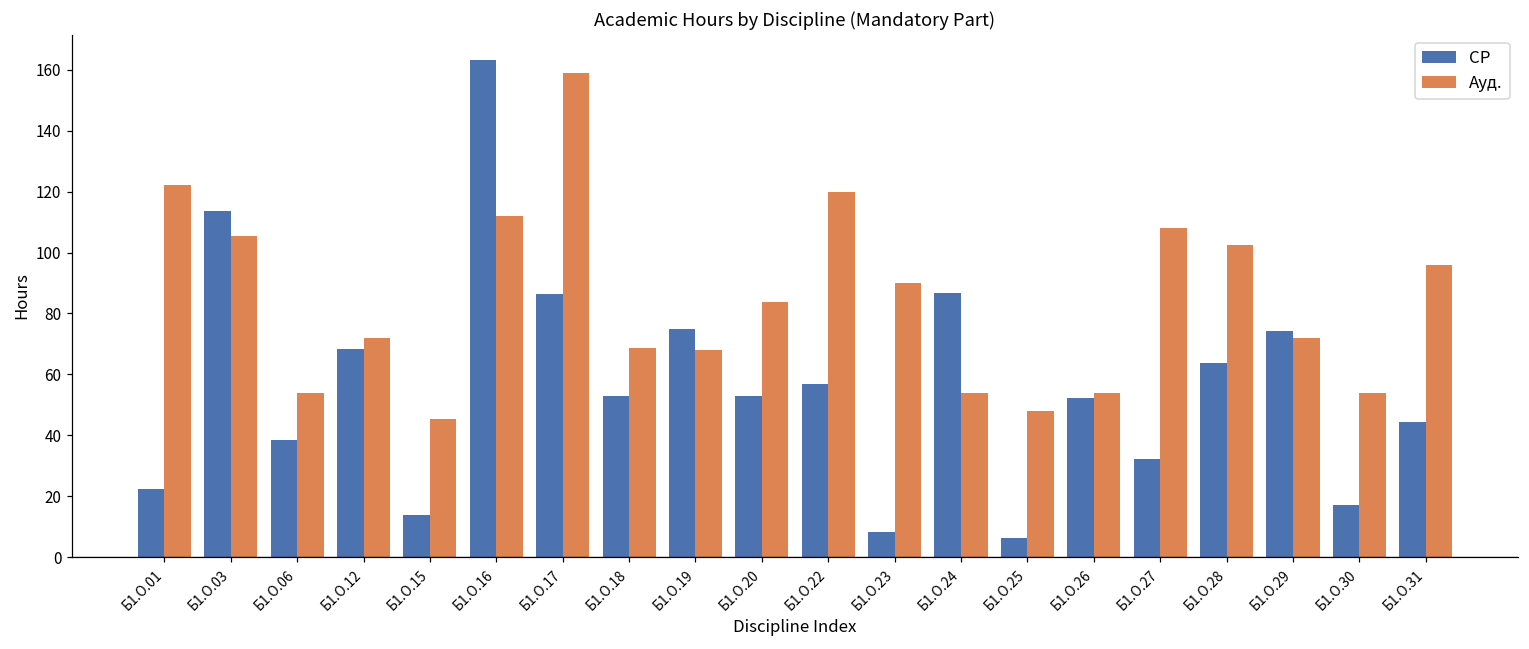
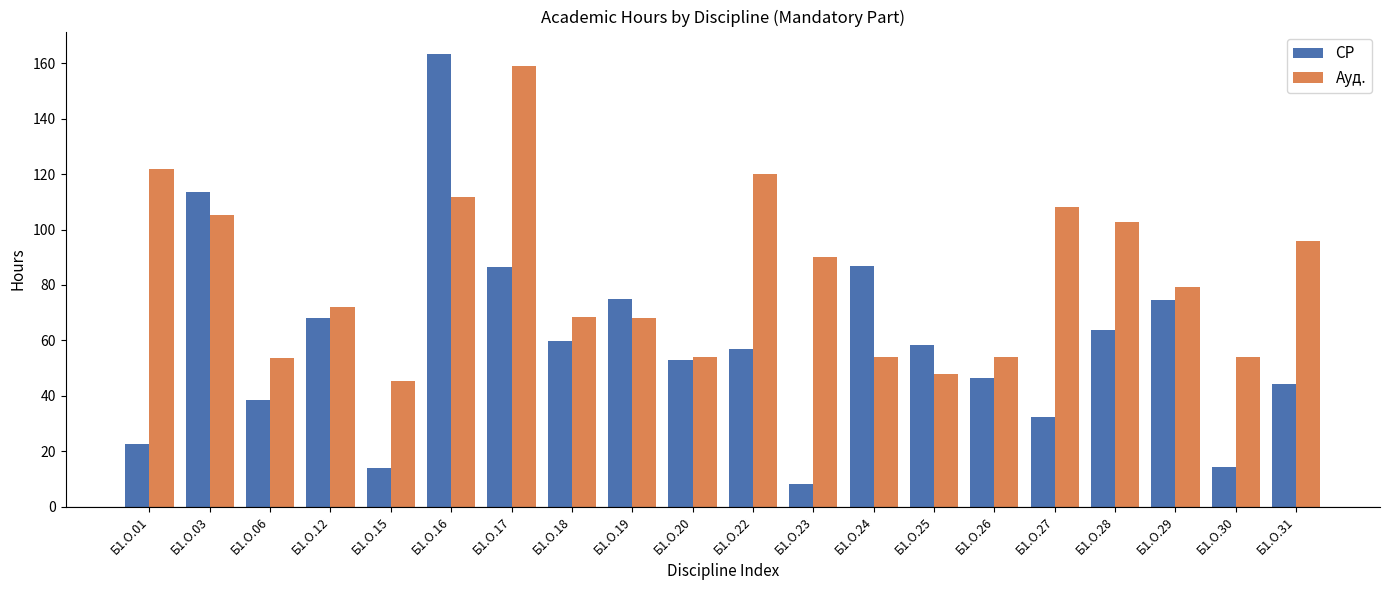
  {
    "СР": {
      "Б1.О.01": 22,
      "Б1.О.03": 114,
      "Б1.О.06": 39,
      "Б1.О.12": 68,
      "Б1.О.15": 14,
      "Б1.О.16": 163,
      "Б1.О.17": 86,
-     "Б1.О.18": 53,
+     "Б1.О.18": 60,
      "Б1.О.19": 75,
      "Б1.О.20": 53,
      "Б1.О.22": 57,
      "Б1.О.23": 8,
      "Б1.О.24": 87,
-     "Б1.О.25": 6,
-     "Б1.О.26": 52,
+     "Б1.О.25": 58,
+     "Б1.О.26": 46,
      "Б1.О.27": 32,
      "Б1.О.28": 64,
      "Б1.О.29": 74,
-     "Б1.О.30": 17,
+     "Б1.О.30": 14,
      "Б1.О.31": 44
    },
    "Ауд.": {
      "Б1.О.01": 122,
      "Б1.О.03": 105,
      "Б1.О.06": 54,
      "Б1.О.12": 72,
      "Б1.О.15": 46,
      "Б1.О.16": 112,
      "Б1.О.17": 159,
      "Б1.О.18": 69,
      "Б1.О.19": 68,
-     "Б1.О.20": 84,
+     "Б1.О.20": 54,
      "Б1.О.22": 120,
      "Б1.О.23": 90,
      "Б1.О.24": 54,
      "Б1.О.25": 48,
      "Б1.О.26": 54,
      "Б1.О.27": 108,
      "Б1.О.28": 103,
-     "Б1.О.29": 72,
+     "Б1.О.29": 79,
      "Б1.О.30": 54,
      "Б1.О.31": 96
    }
  }
